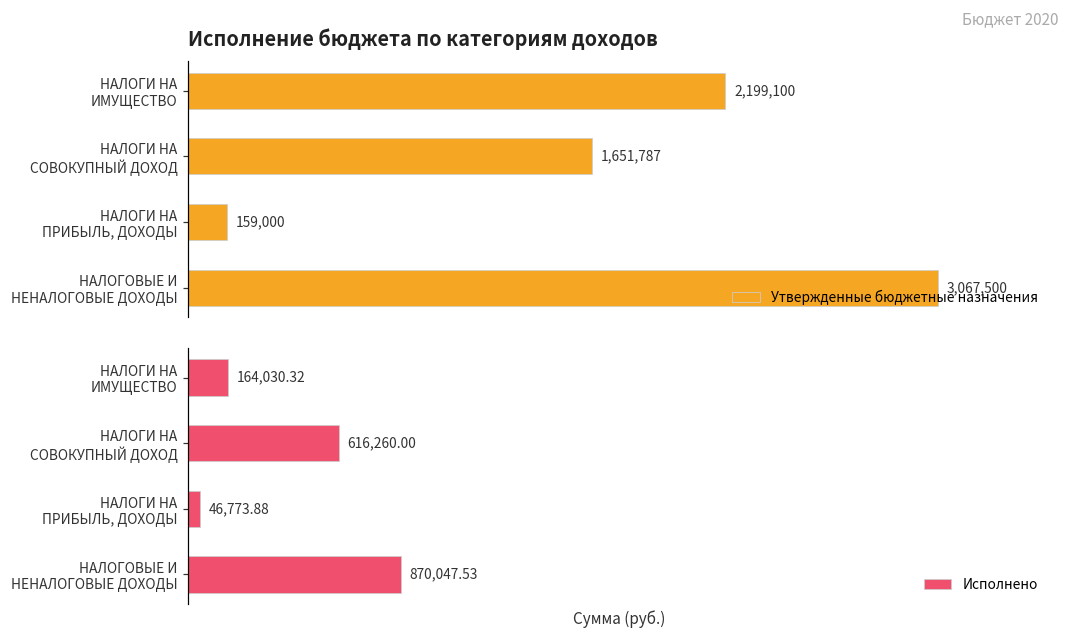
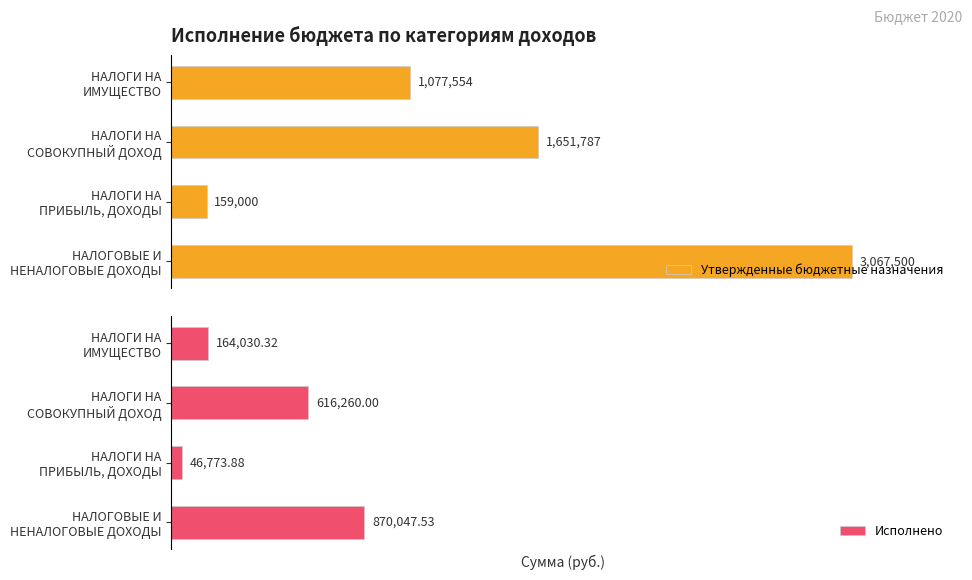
  {
    "Исполнение бюджета по категориям доходов": {
-     "НАЛОГИ НА ИМУЩЕСТВО": "2,199,100",
+     "НАЛОГИ НА ИМУЩЕСТВО": "1,077,554",
      "НАЛОГИ НА СОВОКУПНЫЙ ДОХОД": "1,651,787",
      "НАЛОГИ НА ПРИБЫЛЬ, ДОХОДЫ": "159,000",
      "НАЛОГОВЫЕ И НЕНАЛОГОВЫЕ ДОХОДЫ": "3,067,500"
    }
  }
